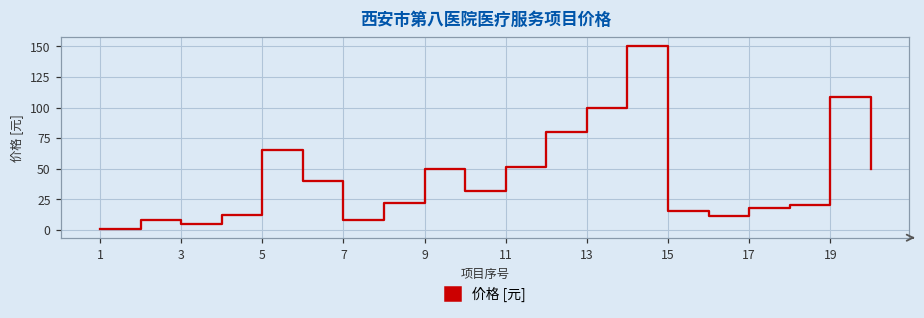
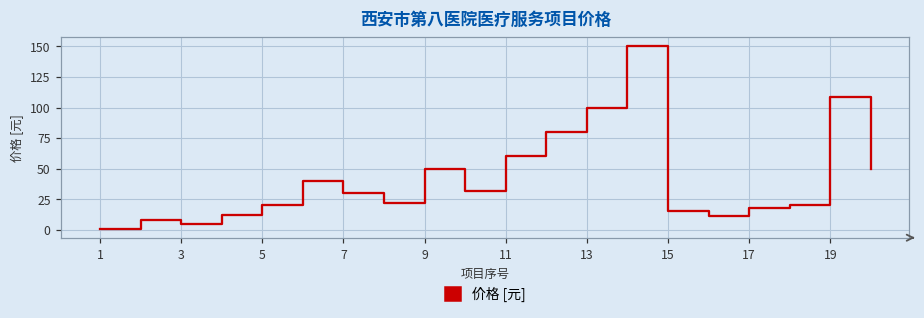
  {
    "1": 1,
    "3": 5,
-   "5": 65,
-   "7": 8,
+   "5": 20,
+   "7": 30,
    "9": 50,
-   "11": 51,
+   "11": 60,
    "13": 100,
    "15": 15,
    "17": 18,
    "19": 109
  }
